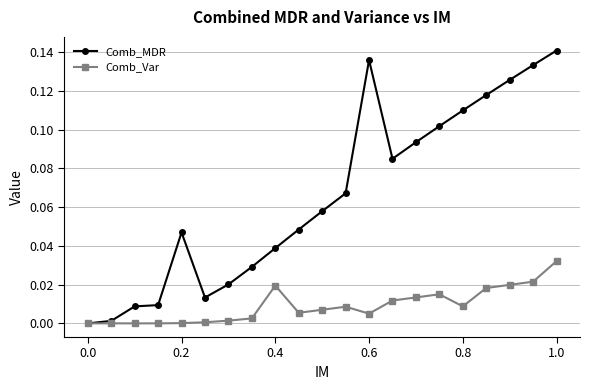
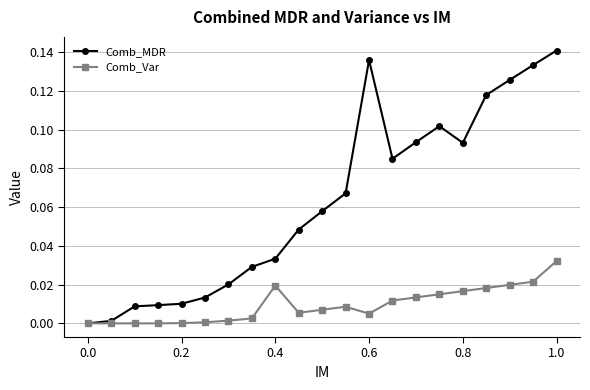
  {
    "Comb_MDR": {
-     "0.2": 0.047,
-     "0.4": 0.039,
+     "0.2": 0.010,
+     "0.4": 0.033,
      "0.6": 0.136,
-     "0.8": 0.110,
+     "0.8": 0.093,
      "1.0": 0.141
    },
    "Comb_Var": {
      "0.2": 0.000,
      "0.4": 0.020,
      "0.6": 0.005,
-     "0.8": 0.009,
+     "0.8": 0.017,
      "1.0": 0.032
    }
  }
